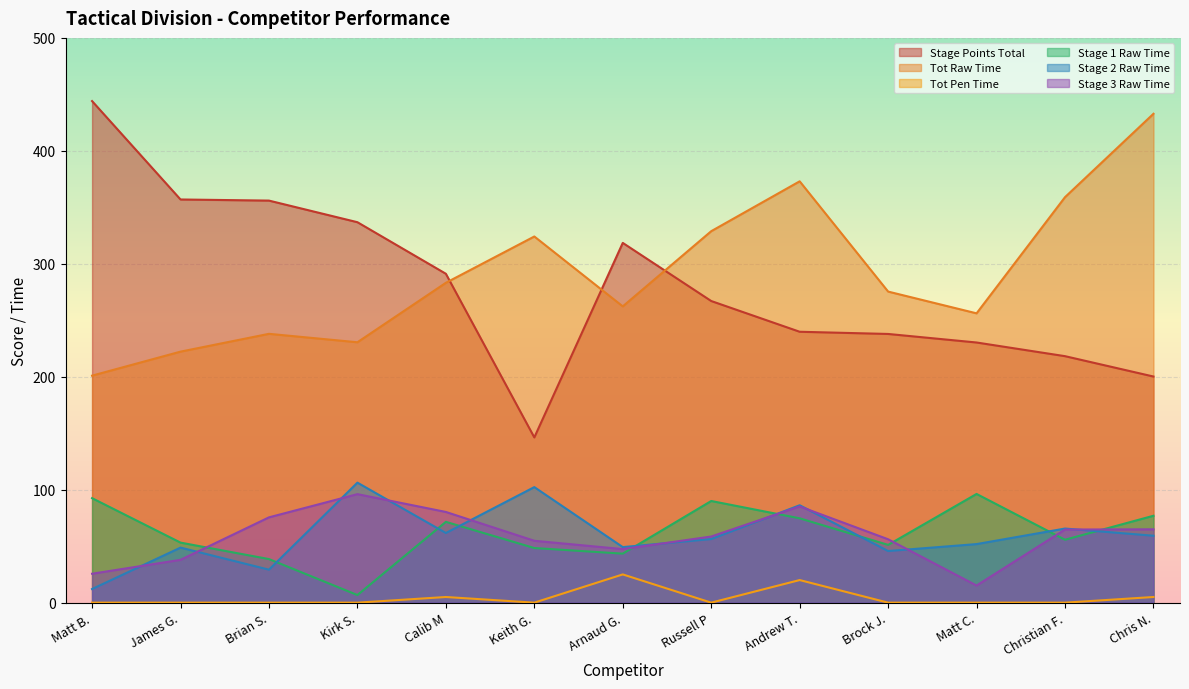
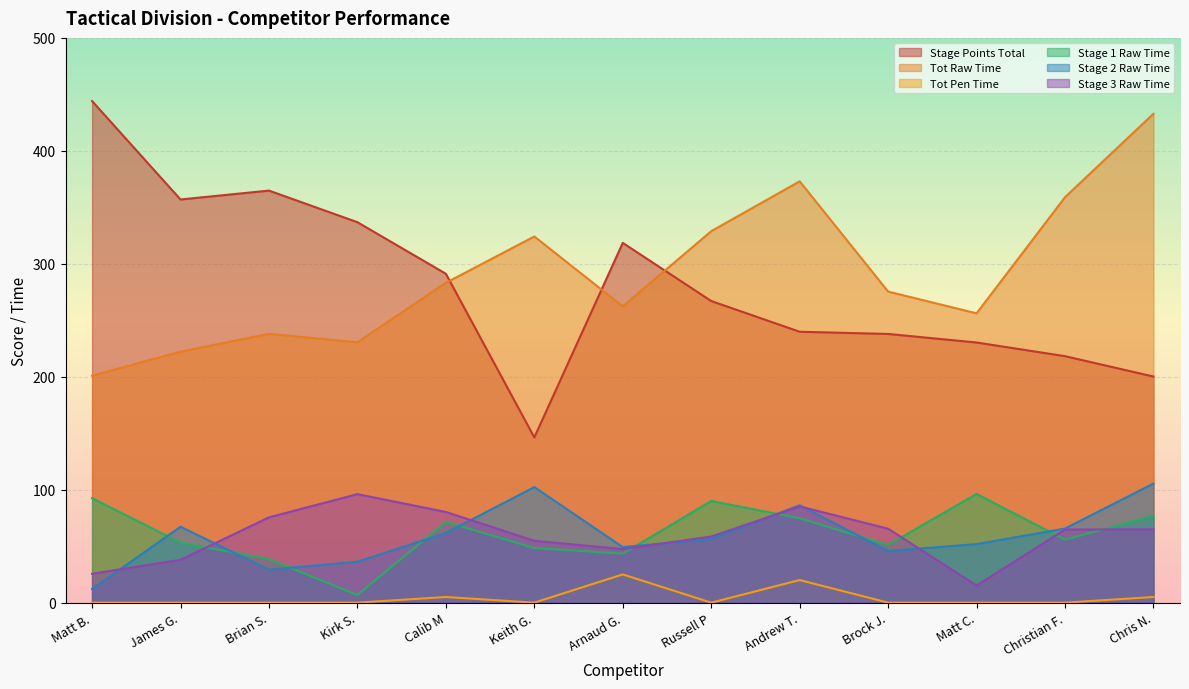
  {
    "Stage Points Total": {
      "Matt B.": 444,
      "James G.": 357,
-     "Brian S.": 356,
+     "Brian S.": 365,
      "Kirk S.": 337,
      "Calib M": 291,
      "Keith G.": 146,
      "Arnaud G.": 319,
      "Russell P": 267,
      "Andrew T.": 240,
      "Brock J.": 238,
      "Matt C.": 230,
      "Christian F.": 218,
      "Chris N.": 200
    },
    "Stage 1 Raw Time": {
      "Matt B.": 93,
      "James G.": 53,
      "Brian S.": 39,
      "Kirk S.": 7,
      "Calib M": 72,
      "Keith G.": 48,
      "Arnaud G.": 43,
      "Russell P": 90,
      "Andrew T.": 75,
      "Brock J.": 51,
      "Matt C.": 96,
      "Christian F.": 56,
      "Chris N.": 77
    },
    "Stage 2 Raw Time": {
      "Matt B.": 12,
-     "James G.": 49,
+     "James G.": 67,
      "Brian S.": 29,
-     "Kirk S.": 106,
+     "Kirk S.": 36,
      "Calib M": 62,
      "Keith G.": 102,
      "Brock J.": 46,
      "Matt C.": 52,
-     "Chris N.": 59
+     "Chris N.": 105
    },
    "Stage 3 Raw Time": {
      "Matt B.": 26,
      "James G.": 38,
      "Brian S.": 76,
      "Kirk S.": 96,
      "Calib M": 80,
      "Keith G.": 55,
-     "Brock J.": 56,
+     "Brock J.": 65,
      "Matt C.": 15,
      "Chris N.": 65
    }
  }
